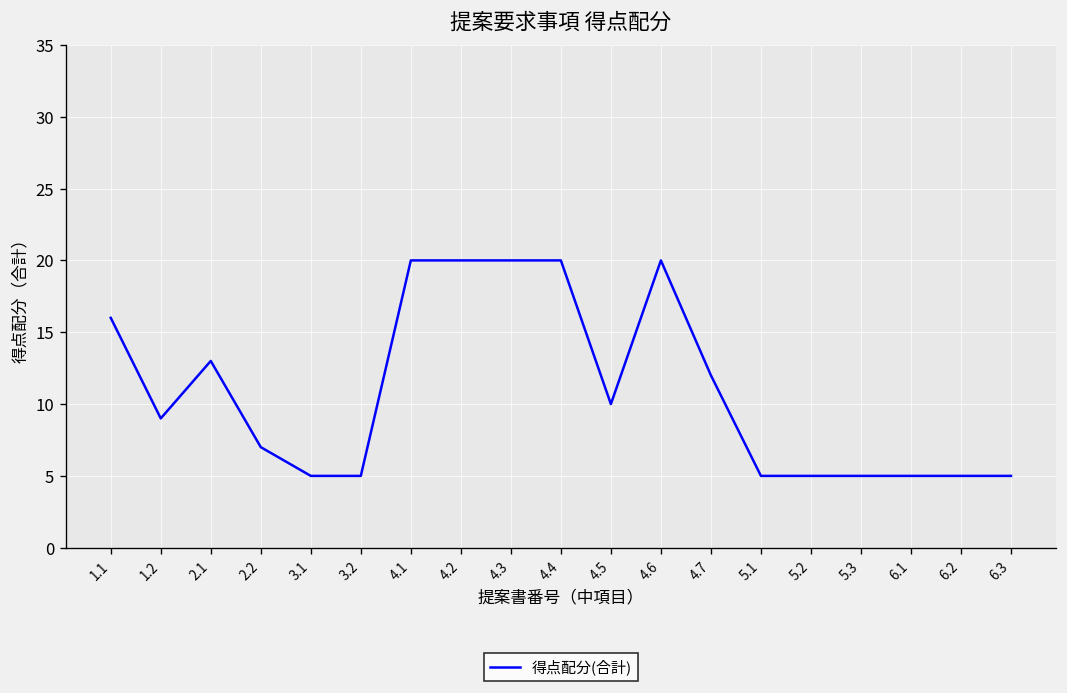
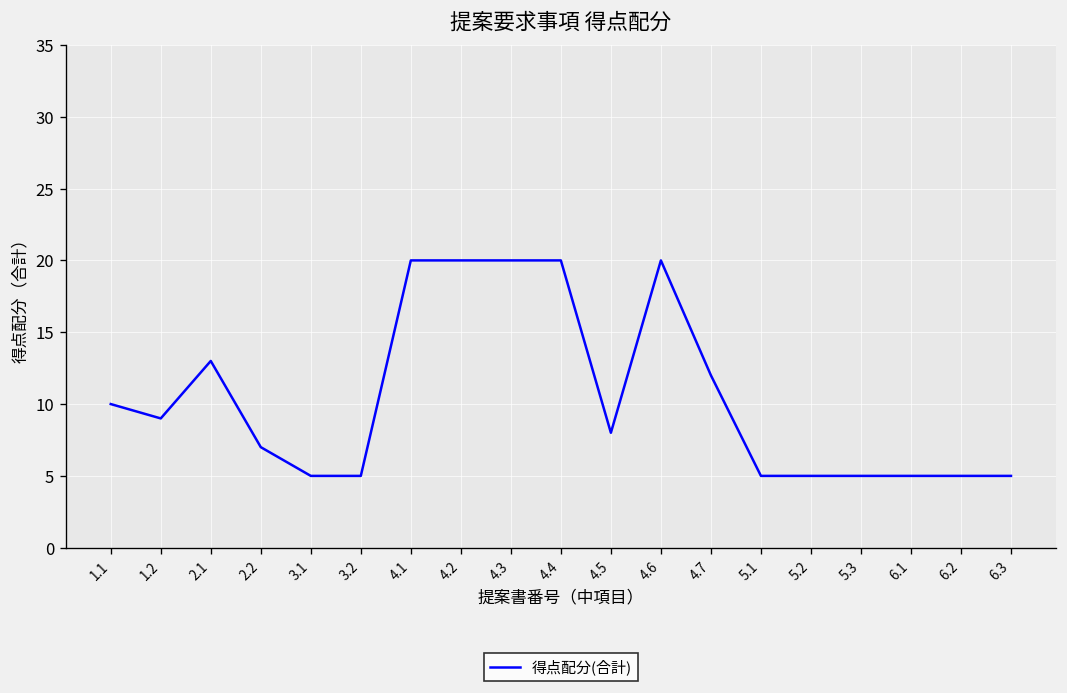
  {
-   "1.1": 16,
+   "1.1": 10,
    "1.2": 9,
    "2.1": 13,
    "2.2": 7,
    "3.1": 5,
    "3.2": 5,
    "4.1": 20,
    "4.2": 20,
    "4.3": 20,
    "4.4": 20,
-   "4.5": 10,
+   "4.5": 8,
    "4.6": 20,
    "4.7": 12,
    "5.1": 5,
    "5.2": 5,
    "5.3": 5,
    "6.1": 5,
    "6.2": 5,
    "6.3": 5
  }
